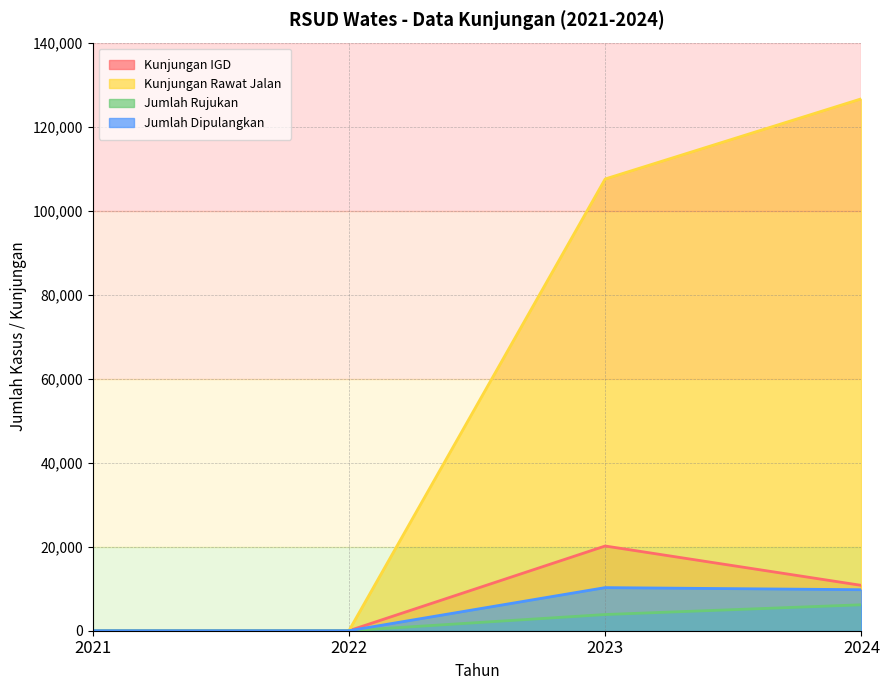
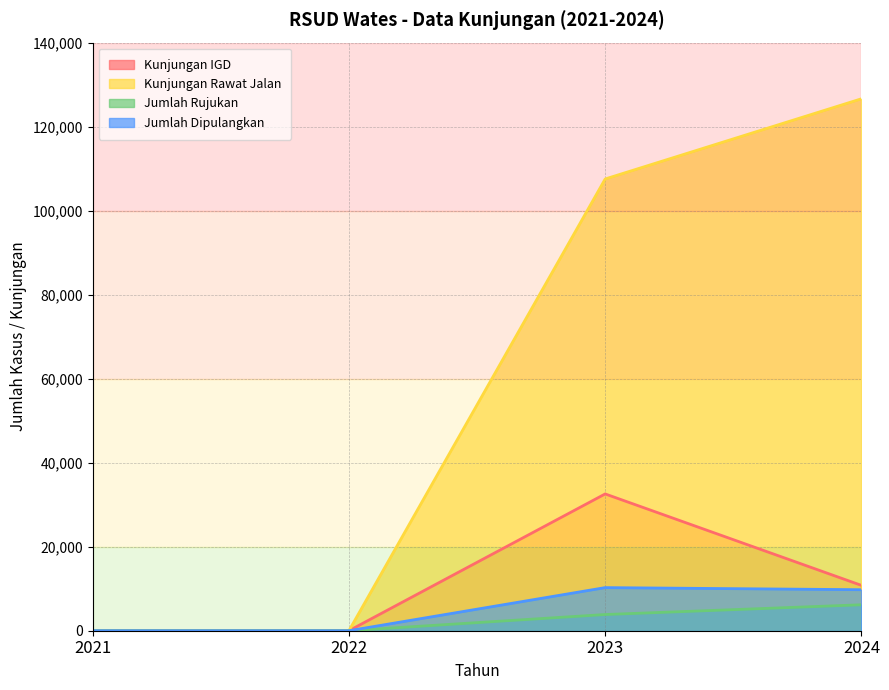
  {
    "Kunjungan IGD": {
-     "2023": "20,000",
+     "2023": "33,000",
      "2024": "11,000"
    },
    "Kunjungan Rawat Jalan": {
      "2023": "108,000",
      "2024": "127,000"
    },
    "Jumlah Rujukan": {
      "2023": "4,000",
      "2024": "6,000"
    },
    "Jumlah Dipulangkan": {
      "2023": "10,000",
      "2024": "10,000"
    }
  }
